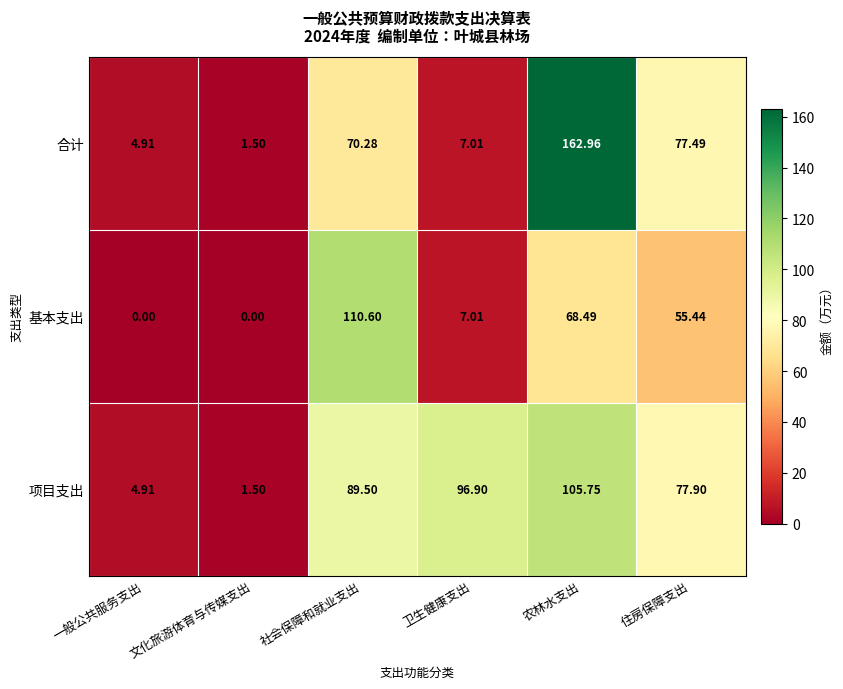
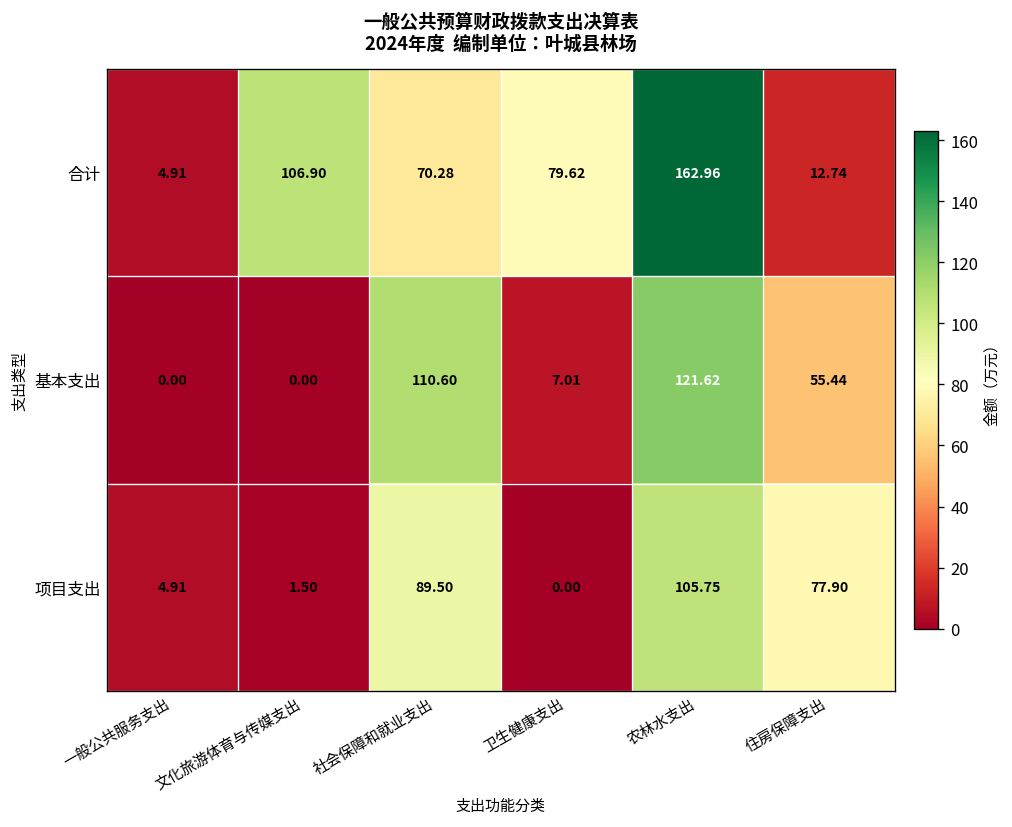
  {
    "合计": {
      "一般公共服务支出": 4.91,
-     "文化旅游体育与传媒支出": 1.50,
+     "文化旅游体育与传媒支出": 106.90,
      "社会保障和就业支出": 70.28,
-     "卫生健康支出": 7.01,
+     "卫生健康支出": 79.62,
      "农林水支出": 162.96,
-     "住房保障支出": 77.49
+     "住房保障支出": 12.74
    },
    "基本支出": {
      "一般公共服务支出": 0.00,
      "文化旅游体育与传媒支出": 0.00,
      "社会保障和就业支出": 110.60,
      "卫生健康支出": 7.01,
-     "农林水支出": 68.49,
+     "农林水支出": 121.62,
      "住房保障支出": 55.44
    },
    "项目支出": {
      "一般公共服务支出": 4.91,
      "文化旅游体育与传媒支出": 1.50,
      "社会保障和就业支出": 89.50,
-     "卫生健康支出": 96.90,
+     "卫生健康支出": 0.00,
      "农林水支出": 105.75,
      "住房保障支出": 77.90
    }
  }
